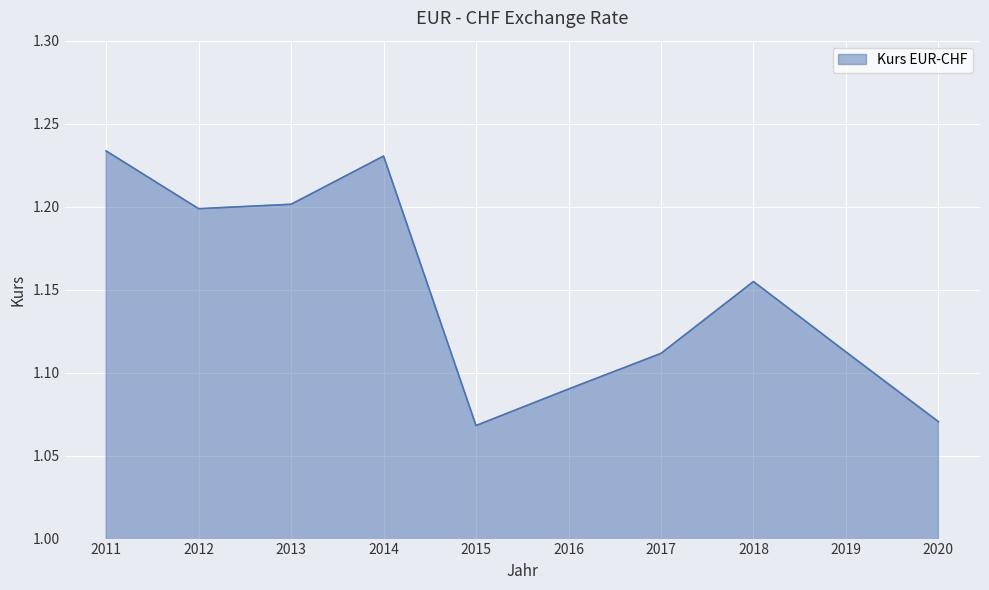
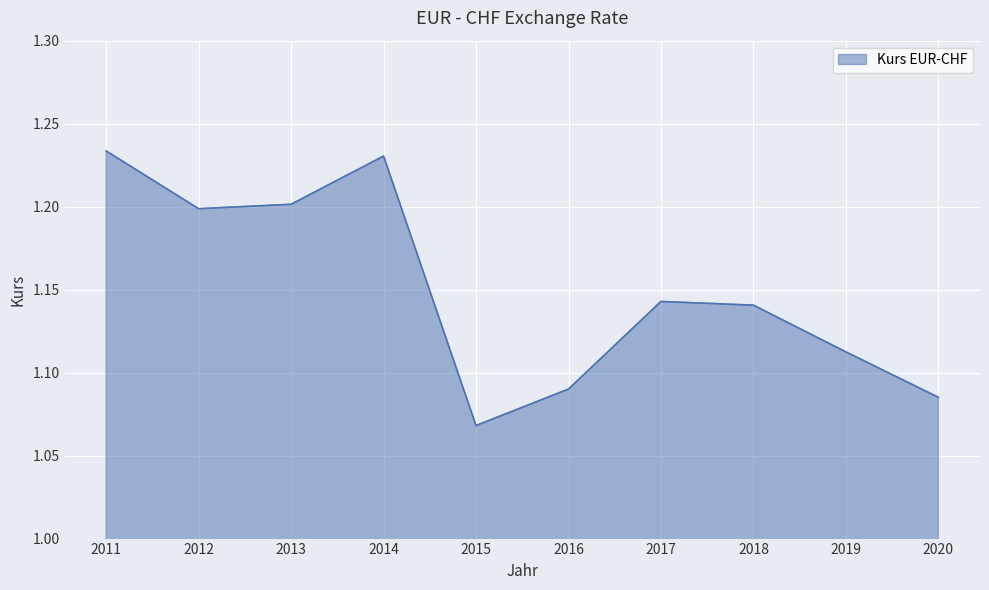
  {
    "2011": 1.234,
    "2012": 1.199,
    "2013": 1.201,
    "2014": 1.230,
    "2015": 1.068,
    "2016": 1.090,
-   "2017": 1.112,
-   "2018": 1.155,
+   "2017": 1.143,
+   "2018": 1.141,
    "2019": 1.112,
-   "2020": 1.070
+   "2020": 1.085
  }
